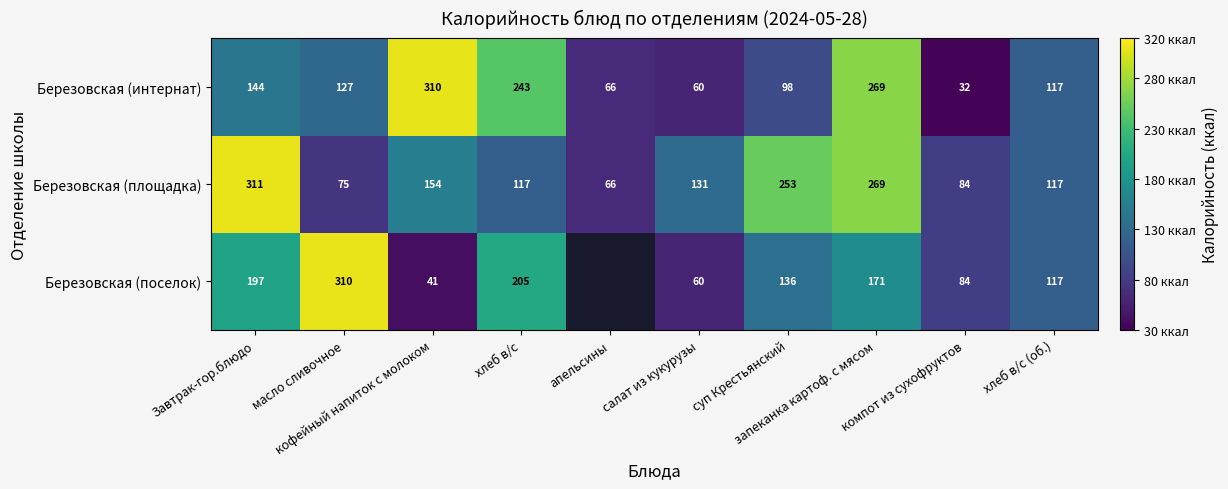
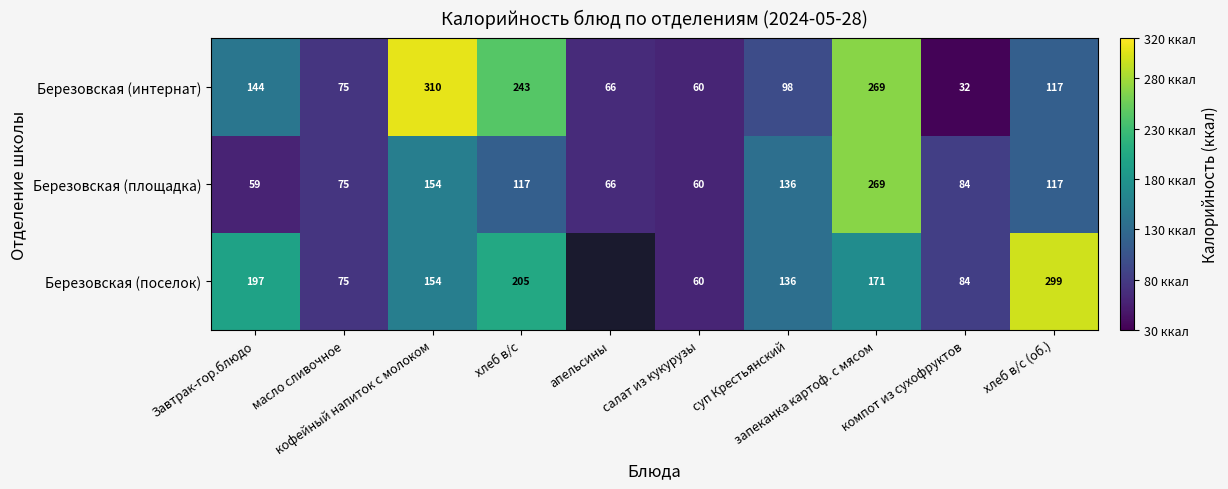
  {
    "Березовская (интернат)": {
      "Завтрак-гор.блюдо": 144,
-     "масло сливочное": 127,
+     "масло сливочное": 75,
      "кофейный напиток с молоком": 310,
      "хлеб в/с": 243,
      "апельсины": 66,
      "салат из кукурузы": 60,
      "суп Крестьянский": 98,
      "запеканка картоф. с мясом": 269,
      "компот из сухофруктов": 32,
      "хлеб в/с (об.)": 117
    },
    "Березовская (площадка)": {
-     "Завтрак-гор.блюдо": 311,
+     "Завтрак-гор.блюдо": 59,
      "масло сливочное": 75,
      "кофейный напиток с молоком": 154,
      "хлеб в/с": 117,
      "апельсины": 66,
-     "салат из кукурузы": 131,
-     "суп Крестьянский": 253,
+     "салат из кукурузы": 60,
+     "суп Крестьянский": 136,
      "запеканка картоф. с мясом": 269,
      "компот из сухофруктов": 84,
      "хлеб в/с (об.)": 117
    },
    "Березовская (поселок)": {
      "Завтрак-гор.блюдо": 197,
-     "масло сливочное": 310,
-     "кофейный напиток с молоком": 41,
+     "масло сливочное": 75,
+     "кофейный напиток с молоком": 154,
      "хлеб в/с": 205,
      "салат из кукурузы": 60,
      "суп Крестьянский": 136,
      "запеканка картоф. с мясом": 171,
      "компот из сухофруктов": 84,
-     "хлеб в/с (об.)": 117
+     "хлеб в/с (об.)": 299
    }
  }
